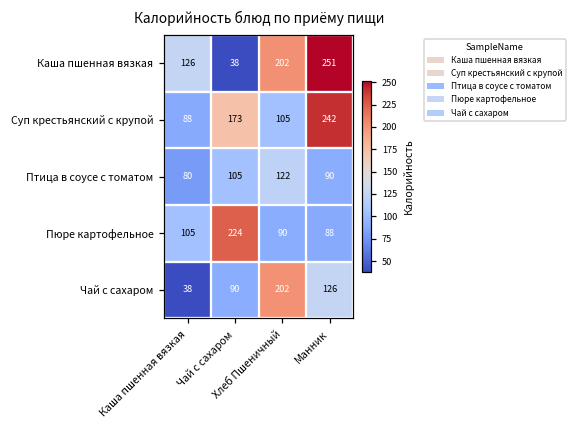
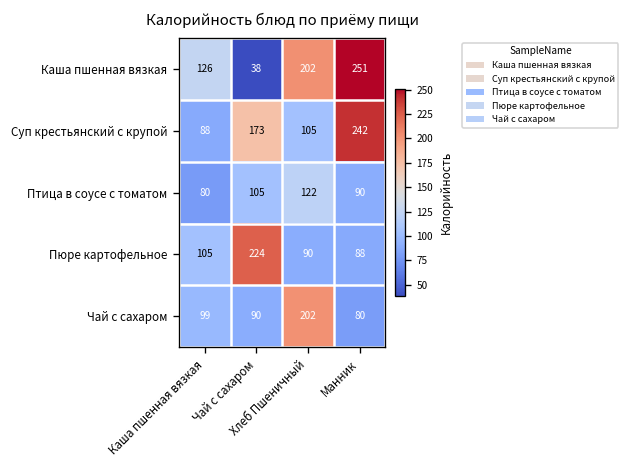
  {
    "Каша пшенная вязкая": {
      "Каша пшенная вязкая": 126,
      "Чай с сахаром": 38,
      "Хлеб Пшеничный": 202,
      "Манник": 251
    },
    "Суп крестьянский с крупой": {
      "Каша пшенная вязкая": 88,
      "Чай с сахаром": 173,
      "Хлеб Пшеничный": 105,
      "Манник": 242
    },
    "Птица в соусе с томатом": {
      "Каша пшенная вязкая": 80,
      "Чай с сахаром": 105,
      "Хлеб Пшеничный": 122,
      "Манник": 90
    },
    "Пюре картофельное": {
      "Каша пшенная вязкая": 105,
      "Чай с сахаром": 224,
      "Хлеб Пшеничный": 90,
      "Манник": 88
    },
    "Чай с сахаром": {
-     "Каша пшенная вязкая": 38,
+     "Каша пшенная вязкая": 99,
      "Чай с сахаром": 90,
      "Хлеб Пшеничный": 202,
-     "Манник": 126
+     "Манник": 80
    }
  }
